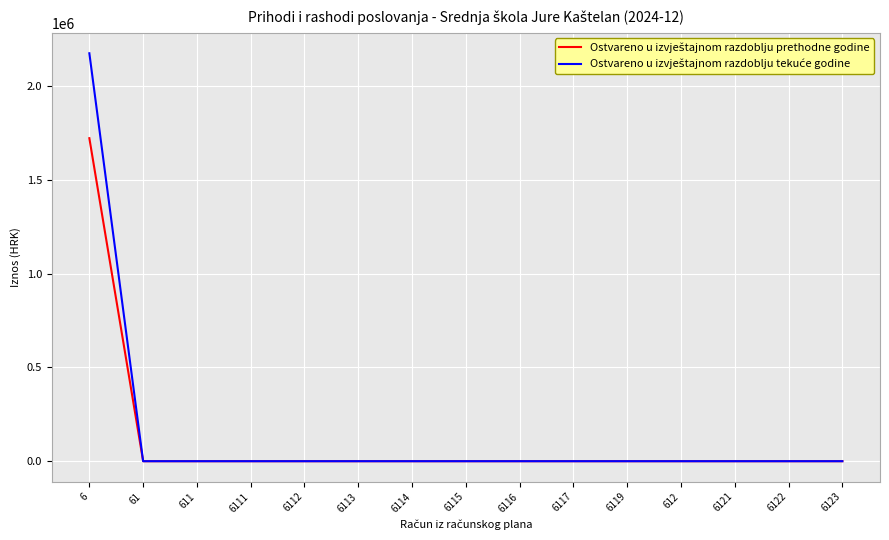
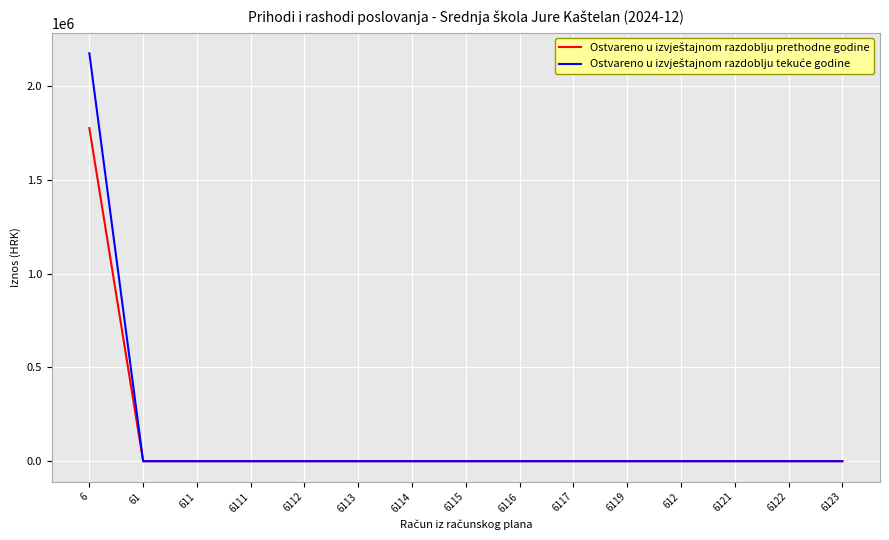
  {
    "Ostvareno u izvještajnom razdoblju prethodne godine": {
-     "6": 1720000
+     "6": 1780000
    },
    "Ostvareno u izvještajnom razdoblju tekuće godine": {
      "6": 2180000
    }
  }
